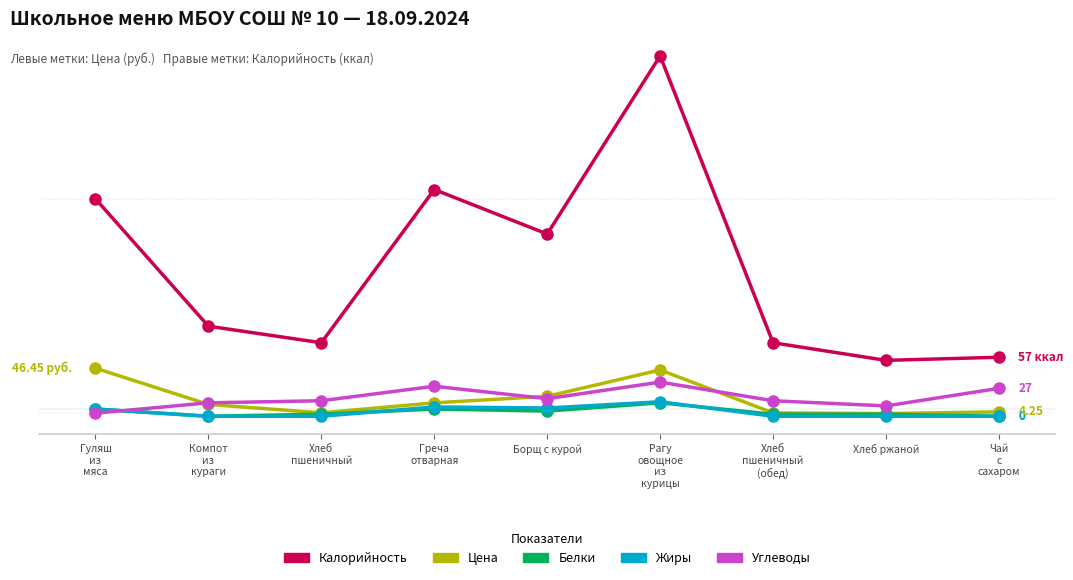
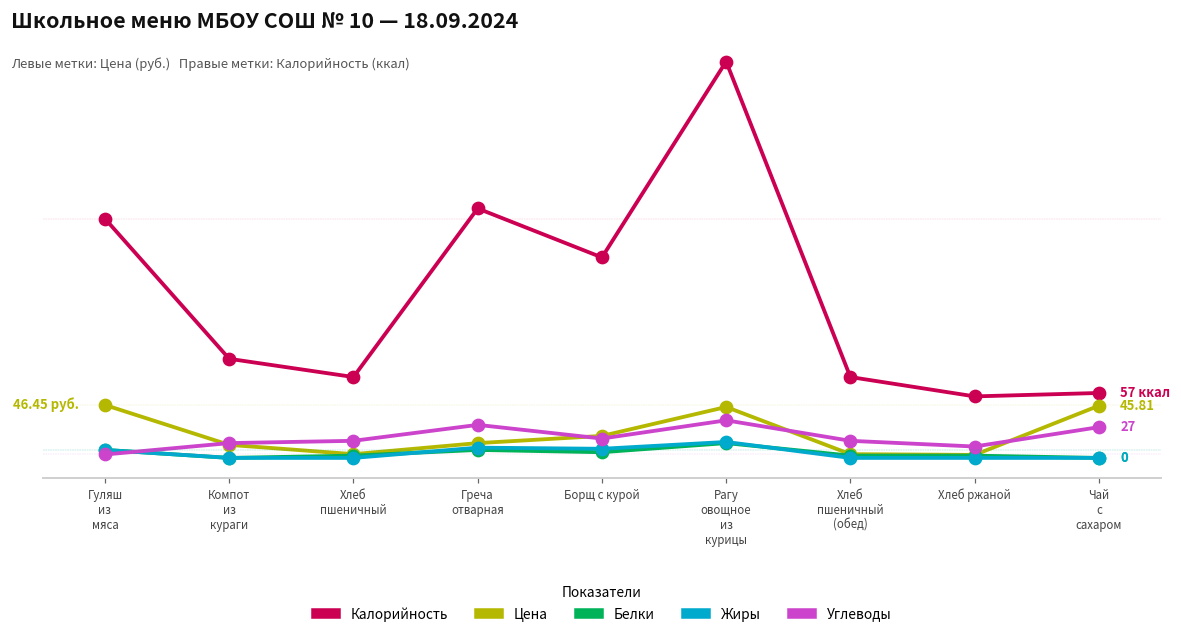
  {
    "Калорийность": {
      "Чай с сахаром": 57
    },
    "Цена": {
      "Гуляш из мяса": 46.45,
-     "Чай с сахаром": 4.25
+     "Чай с сахаром": 45.81
    },
    "Углеводы": {
      "Чай с сахаром": 27
    }
  }
